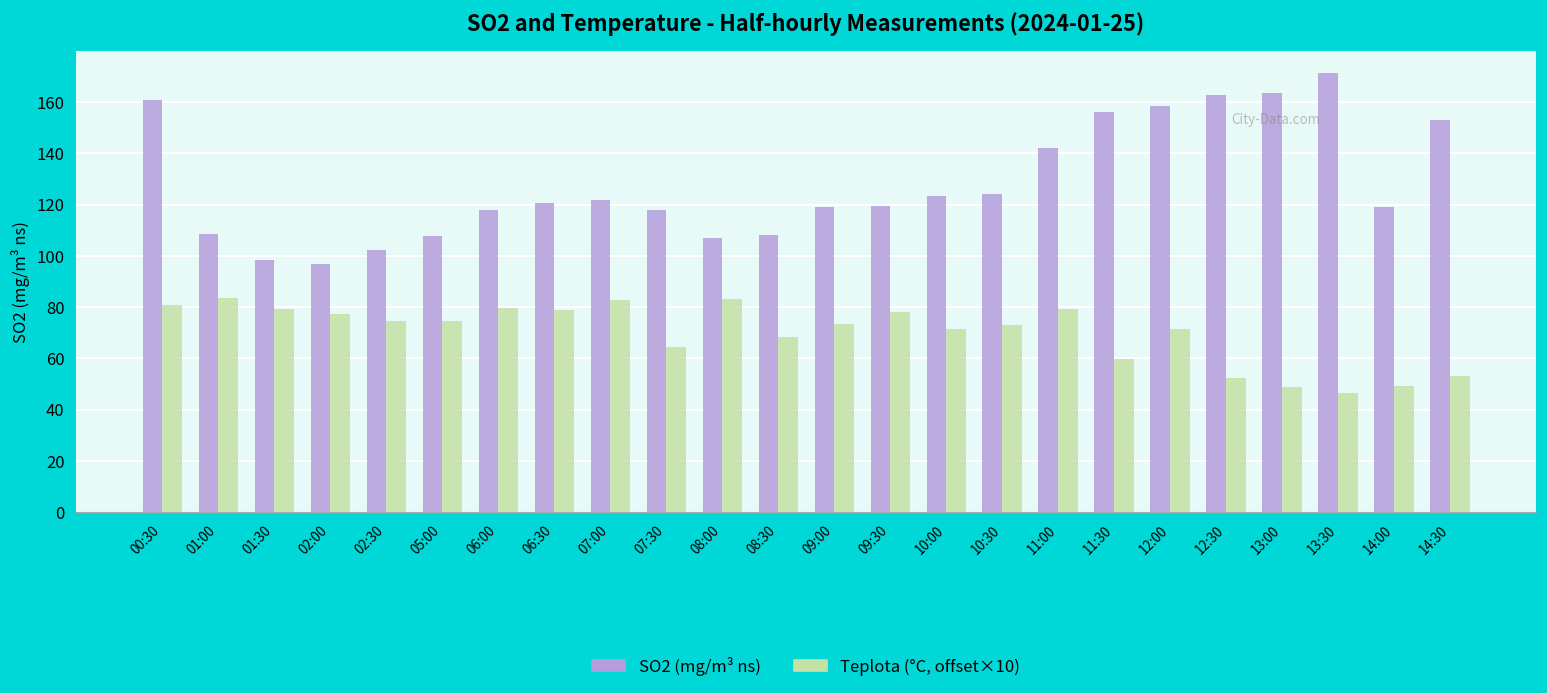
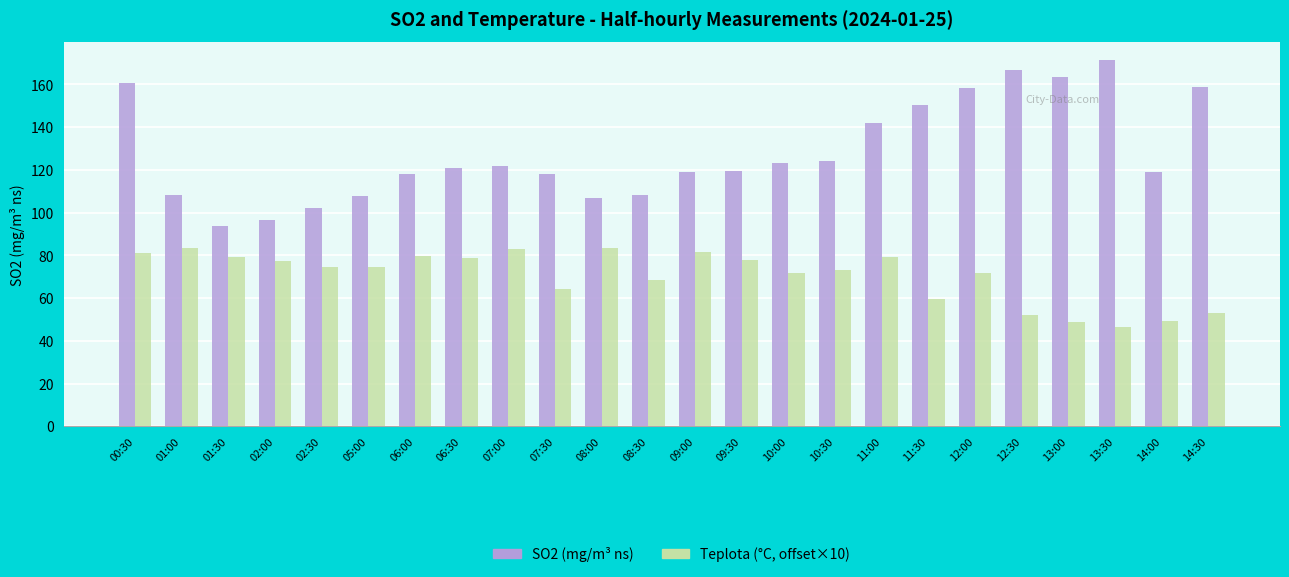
  {
    "SO2 (mg/m³ ns)": {
      "00:30": 161,
      "01:00": 108,
-     "01:30": 99,
+     "01:30": 94,
      "02:00": 97,
      "02:30": 102,
      "05:00": 108,
      "06:00": 118,
      "06:30": 121,
      "07:00": 122,
      "07:30": 118,
      "08:00": 107,
      "08:30": 108,
      "09:00": 119,
      "09:30": 119,
      "10:00": 123,
      "10:30": 124,
      "11:00": 142,
-     "11:30": 156,
+     "11:30": 150,
      "12:00": 158,
-     "12:30": 163,
+     "12:30": 167,
      "13:00": 163,
      "13:30": 171,
      "14:00": 119,
-     "14:30": 153
+     "14:30": 159
    },
    "Teplota (°C, offset×10)": {
      "00:30": 81,
      "01:00": 83,
      "01:30": 79,
      "02:00": 77,
      "02:30": 74,
      "05:00": 75,
      "06:00": 80,
      "06:30": 79,
      "07:00": 83,
      "07:30": 65,
      "08:00": 83,
      "08:30": 68,
-     "09:00": 73,
+     "09:00": 82,
      "09:30": 78,
      "10:00": 72,
      "10:30": 73,
      "11:00": 79,
      "11:30": 60,
      "12:00": 72,
      "12:30": 52,
      "13:00": 49,
      "13:30": 47,
      "14:00": 49,
      "14:30": 53
    }
  }
